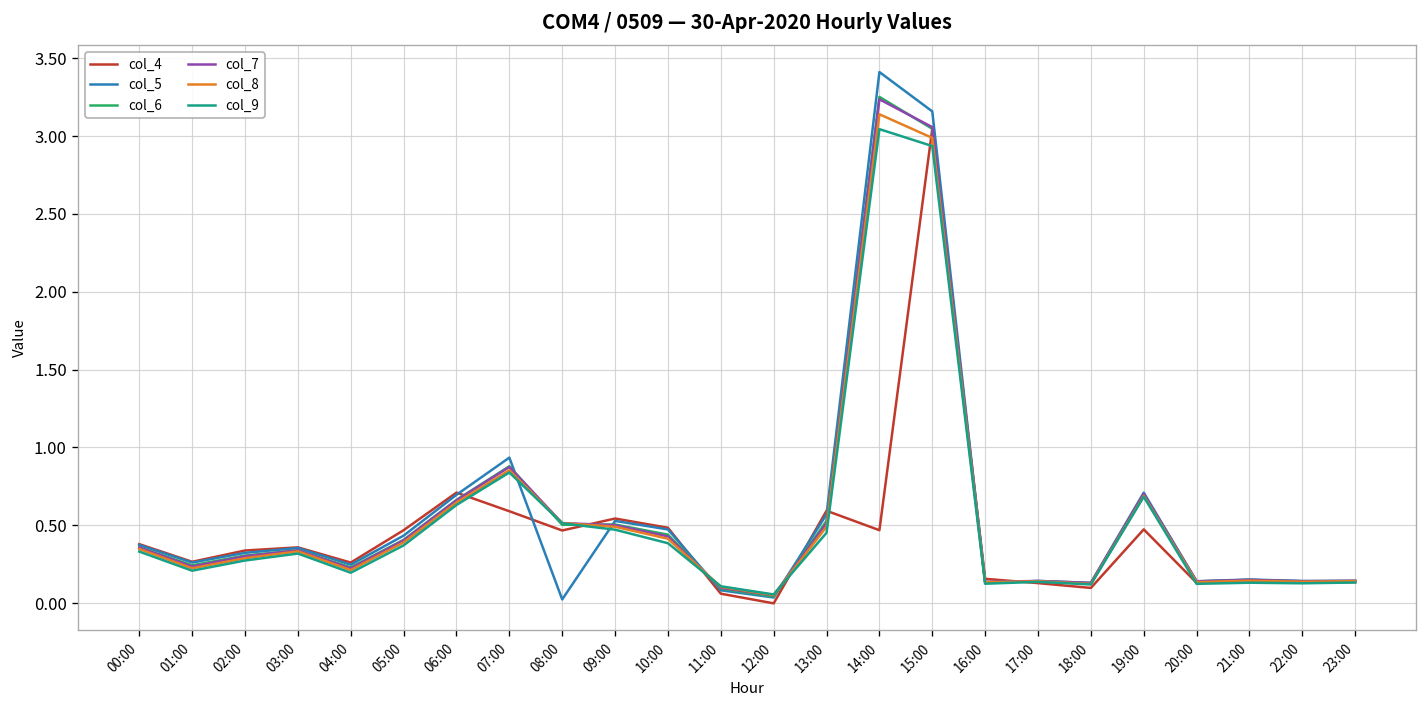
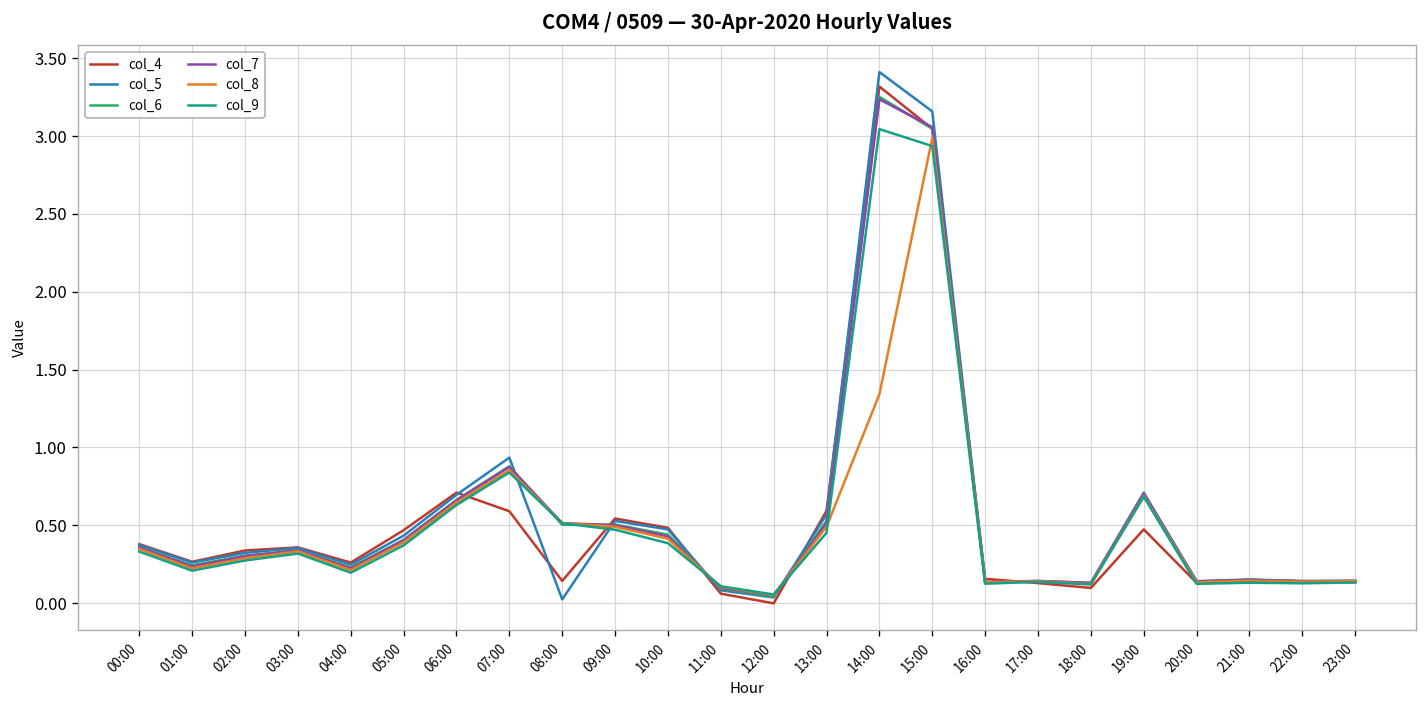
  {
    "col_4": {
      "05:00": 0.47,
      "07:00": 0.59,
-     "08:00": 0.47,
+     "08:00": 0.14,
      "11:00": 0.06,
      "12:00": 0.00,
      "13:00": 0.59,
-     "14:00": 0.47,
+     "14:00": 3.32,
      "18:00": 0.10,
      "19:00": 0.47
    },
    "col_5": {
      "05:00": 0.43,
      "07:00": 0.93,
      "08:00": 0.02,
      "13:00": 0.57,
      "14:00": 3.41,
      "15:00": 3.16
    },
    "col_8": {
      "13:00": 0.49,
-     "14:00": 3.14,
+     "14:00": 1.34,
      "15:00": 2.99
    }
  }
